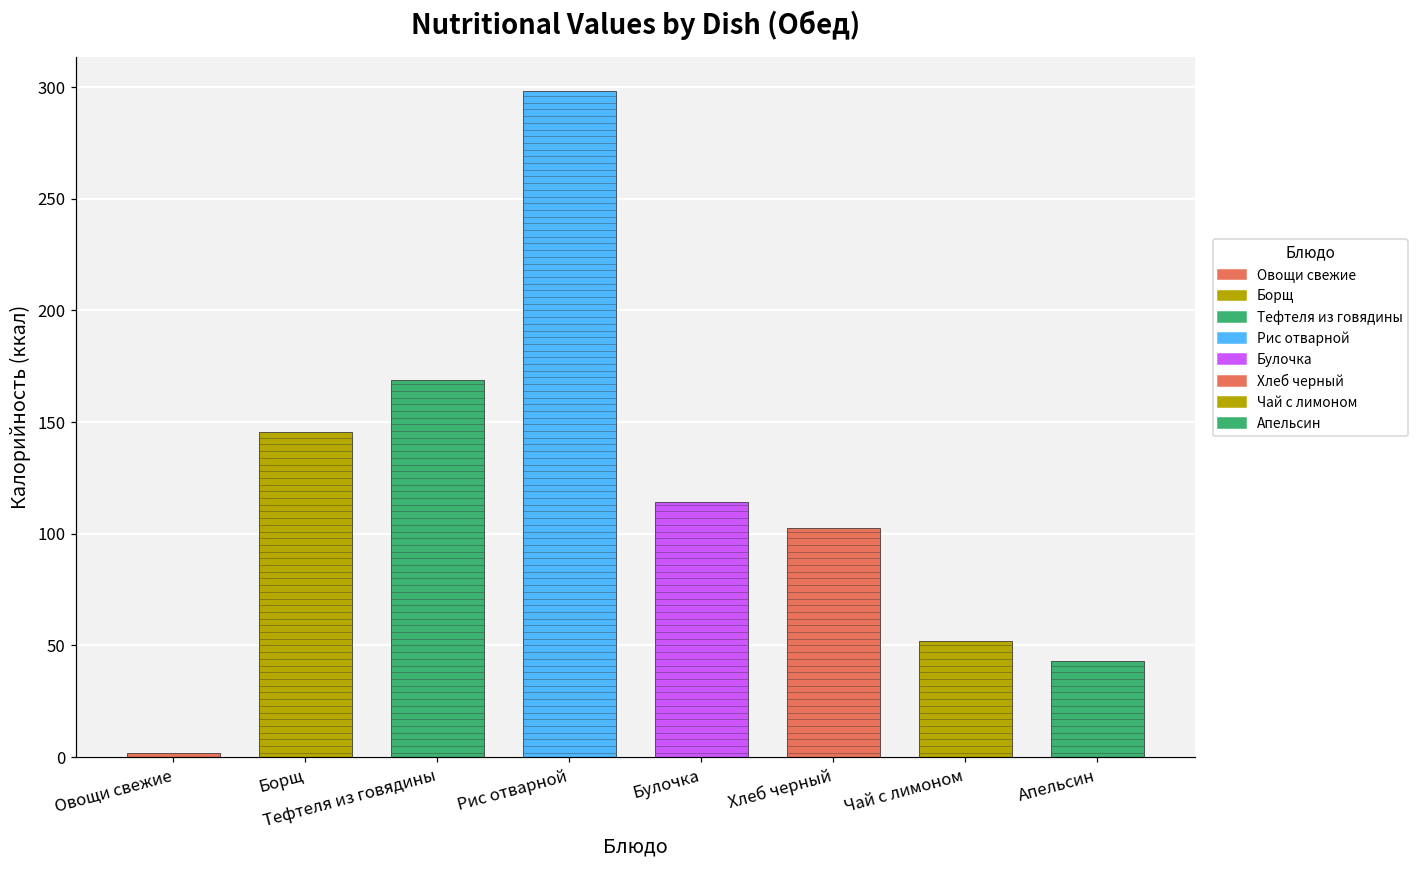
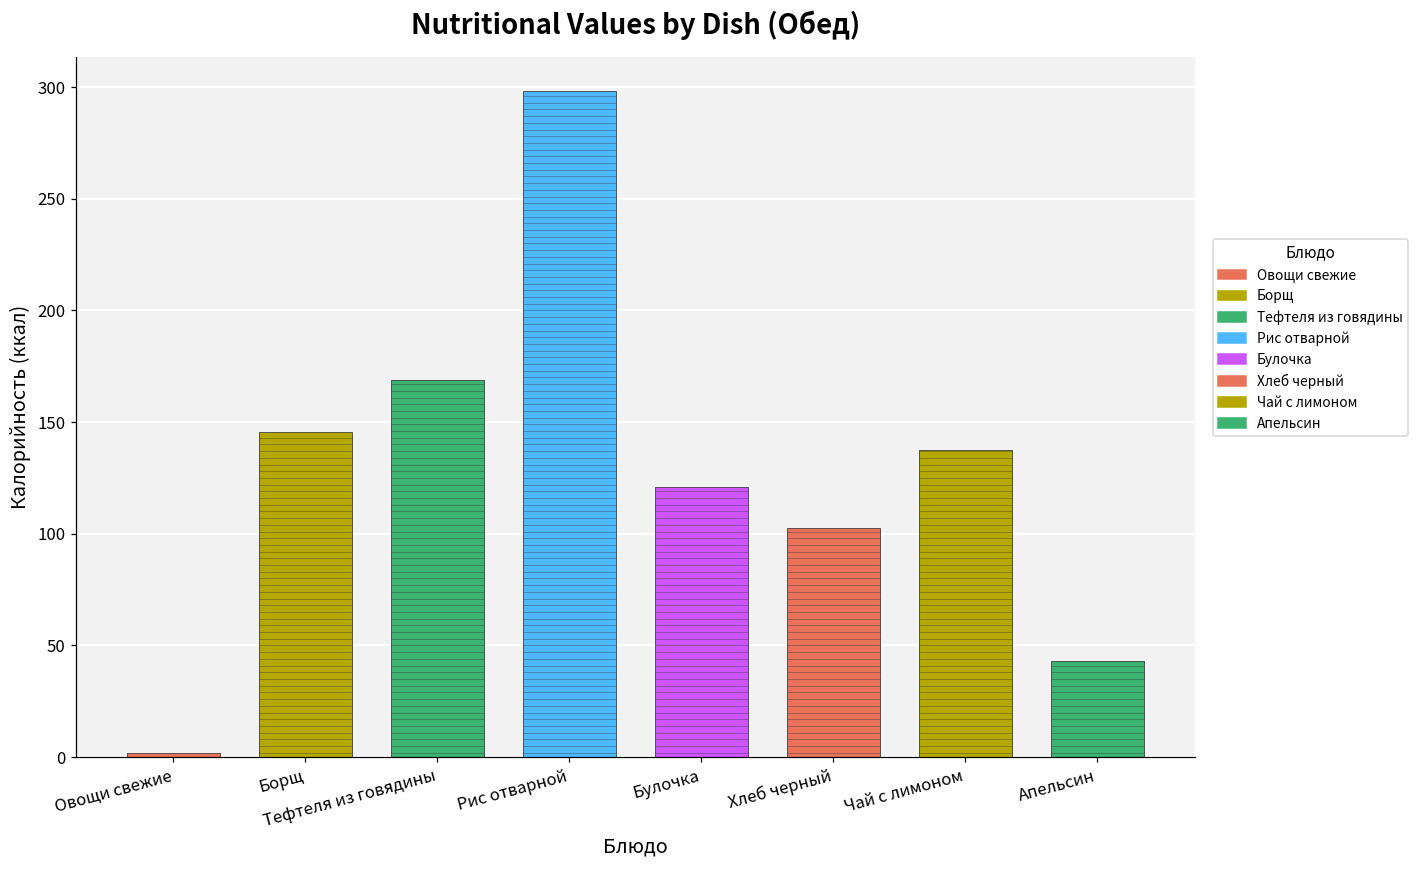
  {
    "Овощи свежие": 2,
    "Борщ": 146,
    "Тефтеля из говядины": 169,
    "Рис отварной": 298,
-   "Булочка": 114,
+   "Булочка": 121,
    "Хлеб черный": 103,
-   "Чай с лимоном": 52,
+   "Чай с лимоном": 138,
    "Апельсин": 43
  }
